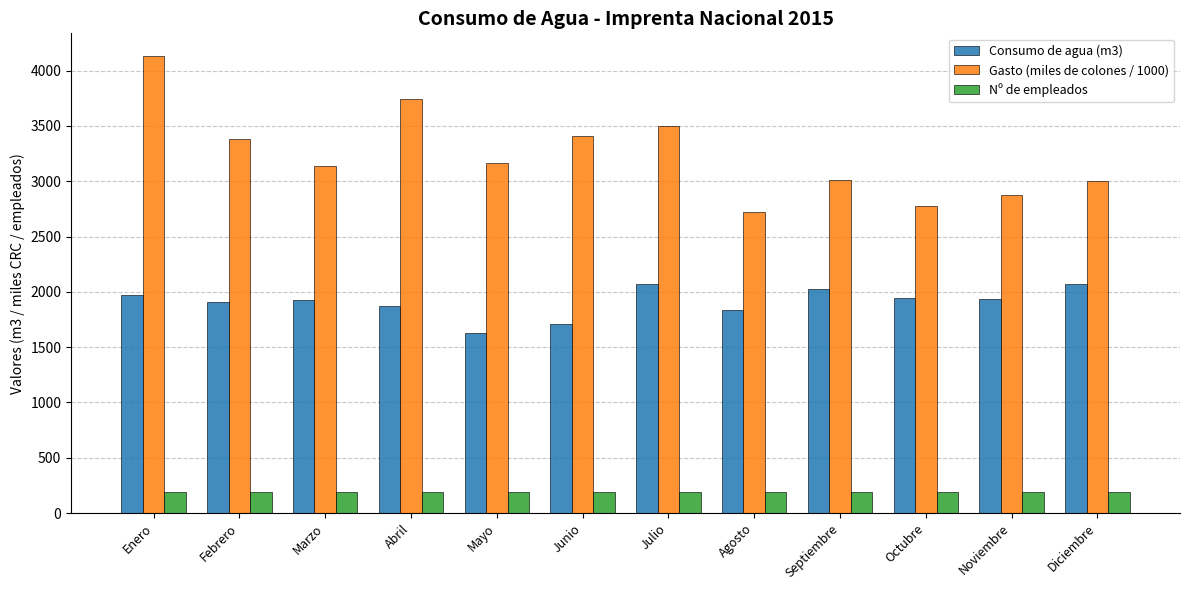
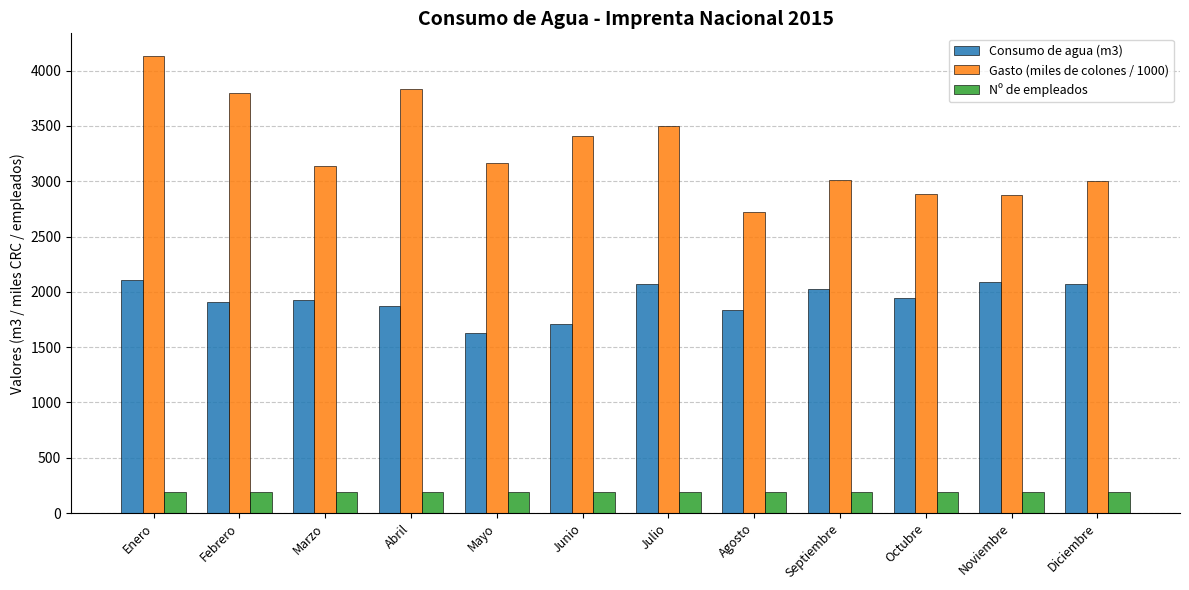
  {
    "Consumo de agua (m3)": {
-     "Enero": 1970,
+     "Enero": 2100,
      "Febrero": 1900,
      "Marzo": 1930,
      "Abril": 1880,
      "Mayo": 1630,
      "Junio": 1710,
      "Julio": 2070,
      "Agosto": 1840,
      "Septiembre": 2030,
      "Octubre": 1950,
-     "Noviembre": 1940,
+     "Noviembre": 2090,
      "Diciembre": 2080
    },
    "Gasto (miles de colones / 1000)": {
      "Enero": 4130,
-     "Febrero": 3380,
+     "Febrero": 3800,
      "Marzo": 3140,
-     "Abril": 3740,
+     "Abril": 3830,
      "Mayo": 3170,
      "Junio": 3410,
      "Julio": 3500,
      "Agosto": 2720,
      "Septiembre": 3010,
-     "Octubre": 2780,
+     "Octubre": 2880,
      "Noviembre": 2870,
      "Diciembre": 3000
    },
    "Nº de empleados": {
      "Enero": 190,
      "Febrero": 190,
      "Marzo": 190,
      "Abril": 190,
      "Mayo": 190,
      "Junio": 190,
      "Julio": 190,
      "Agosto": 190,
      "Septiembre": 190,
      "Octubre": 190,
      "Noviembre": 190,
      "Diciembre": 190
    }
  }
